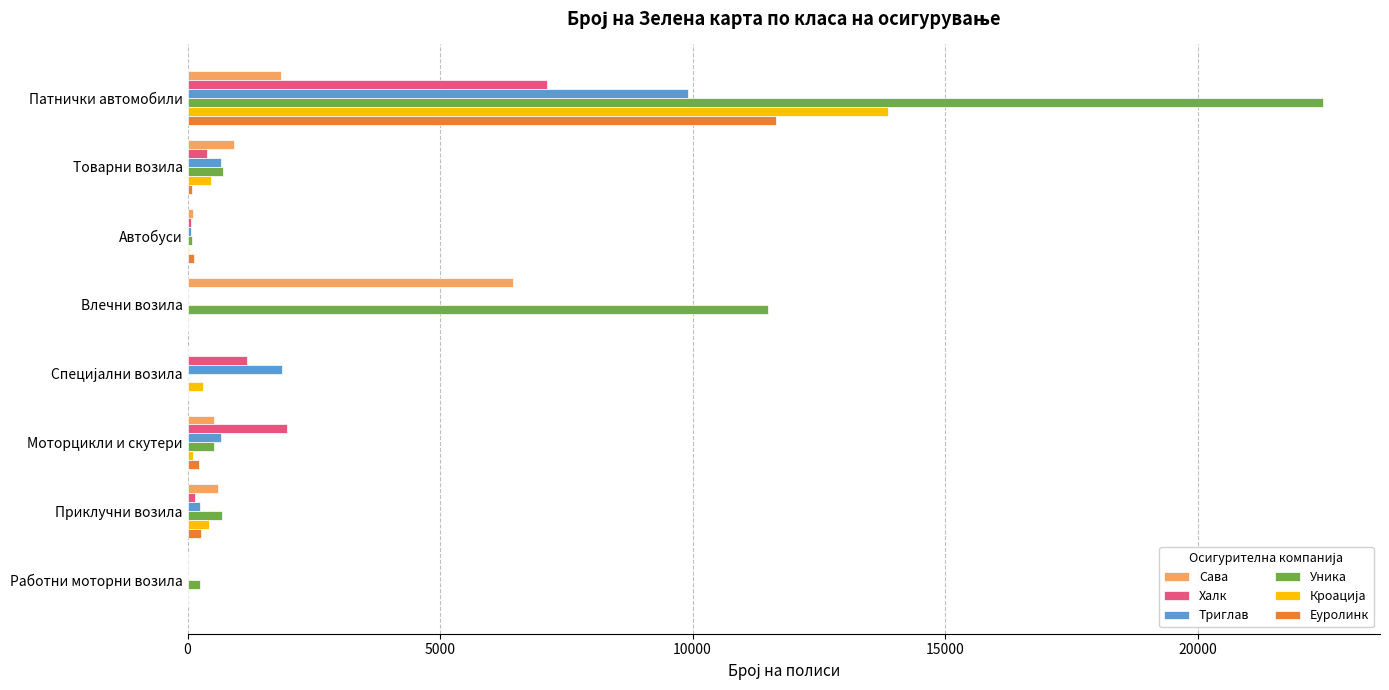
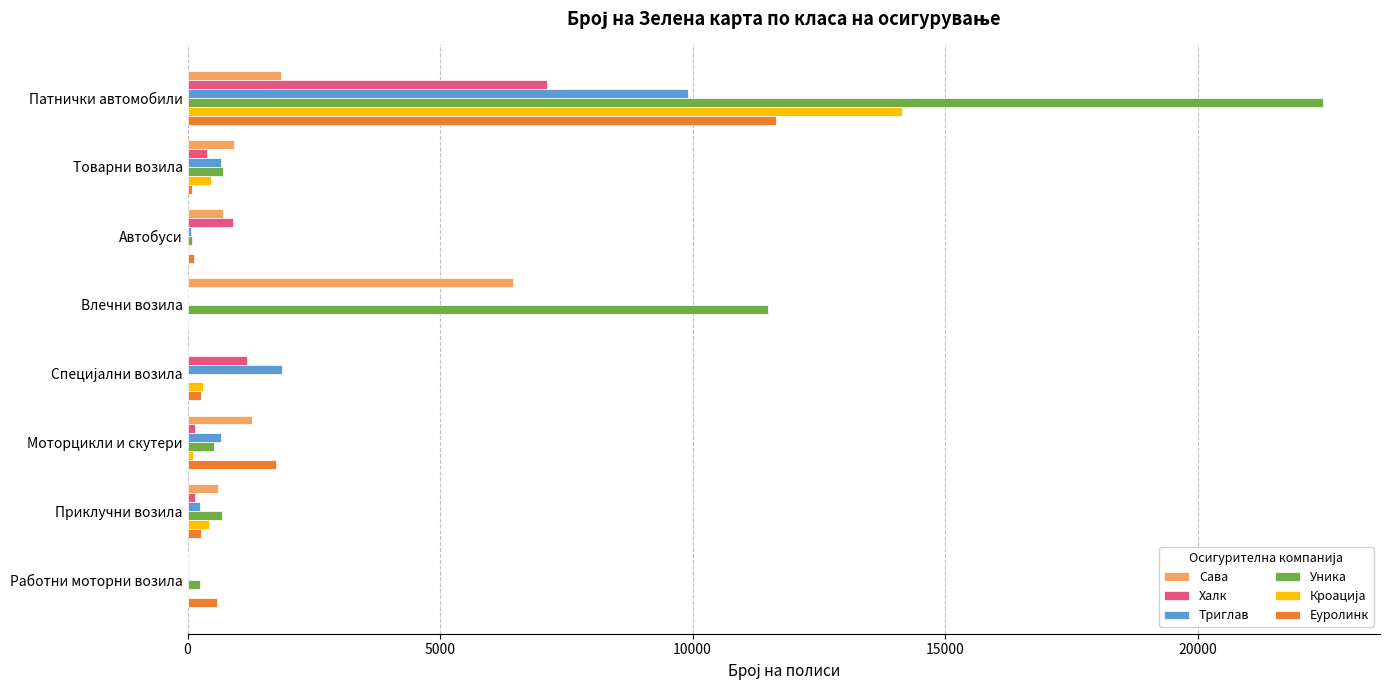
  {
    "Сава": {
      "Патнички автомобили": 1900,
      "Товарни возила": 900,
-     "Автобуси": 100,
+     "Автобуси": 700,
      "Влечни возила": 6500,
-     "Моторцикли и скутери": 500,
+     "Моторцикли и скутери": 1300,
      "Приклучни возила": 600
    },
    "Халк": {
      "Патнички автомобили": 7100,
      "Товарни возила": 400,
-     "Автобуси": 100,
+     "Автобуси": 900,
      "Специјални возила": 1200,
-     "Моторцикли и скутери": 2000,
+     "Моторцикли и скутери": 200,
      "Приклучни возила": 100,
      "Работни моторни возила": 0
    },
    "Триглав": {
      "Патнички автомобили": 9900,
      "Товарни возила": 700,
      "Автобуси": 100,
      "Специјални возила": 1900,
      "Моторцикли и скутери": 700,
      "Приклучни возила": 200,
      "Работни моторни возила": 0
    },
    "Уника": {
      "Патнички автомобили": 22500,
      "Товарни возила": 700,
      "Автобуси": 100,
      "Влечни возила": 11500,
      "Моторцикли и скутери": 500,
      "Приклучни возила": 700,
      "Работни моторни возила": 300
    },
    "Кроација": {
-     "Патнички автомобили": 13900,
+     "Патнички автомобили": 14100,
      "Товарни возила": 500,
      "Специјални возила": 300,
      "Моторцикли и скутери": 100,
      "Приклучни возила": 400,
      "Работни моторни возила": 0
    },
    "Еуролинк": {
      "Патнички автомобили": 11700,
      "Товарни возила": 100,
      "Автобуси": 100,
      "Влечни возила": 0,
-     "Специјални возила": 0,
-     "Моторцикли и скутери": 200,
+     "Специјални возила": 300,
+     "Моторцикли и скутери": 1800,
      "Приклучни возила": 300,
-     "Работни моторни возила": 0
+     "Работни моторни возила": 600
    }
  }
